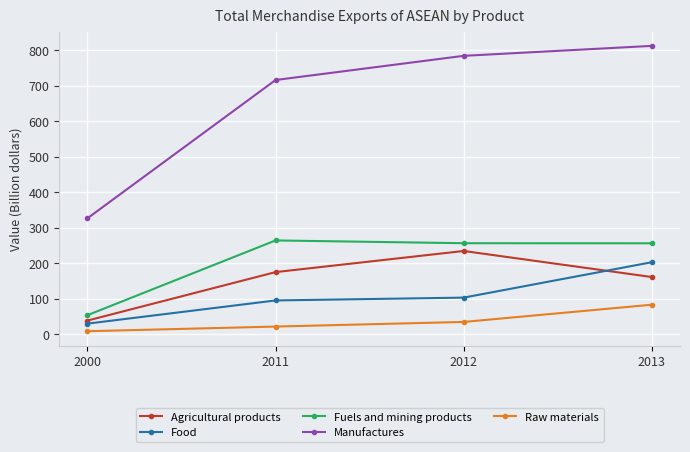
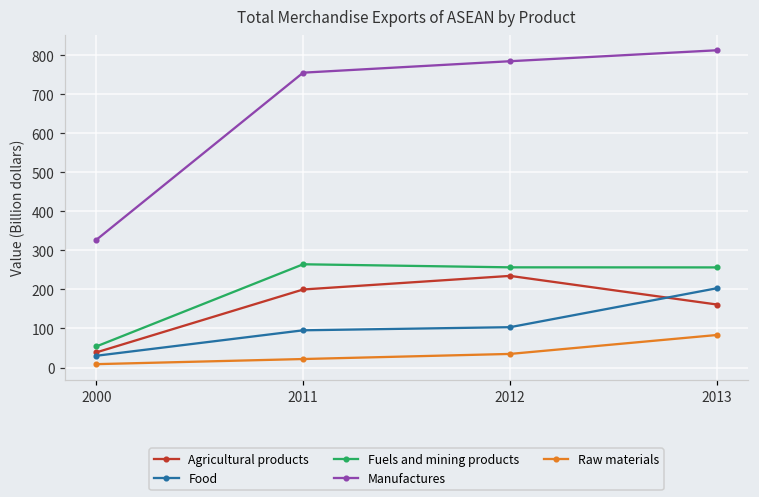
  {
    "Agricultural products": {
      "2000": 40,
-     "2011": 180,
+     "2011": 200,
      "2012": 230,
      "2013": 160
    },
    "Food": {
      "2000": 30,
      "2011": 100,
      "2012": 100,
      "2013": 200
    },
    "Fuels and mining products": {
      "2000": 50,
      "2011": 260,
      "2012": 260,
      "2013": 260
    },
    "Manufactures": {
      "2000": 330,
-     "2011": 720,
+     "2011": 760,
      "2012": 780,
      "2013": 810
    },
    "Raw materials": {
      "2000": 10,
      "2011": 20,
      "2012": 30,
      "2013": 80
    }
  }
